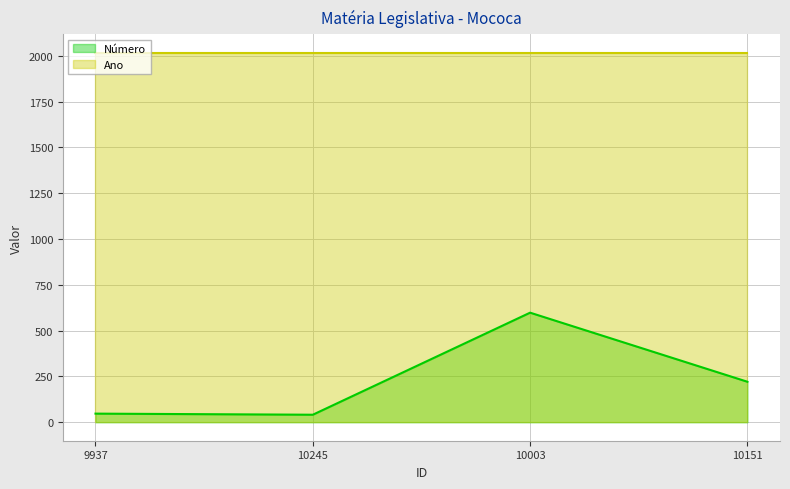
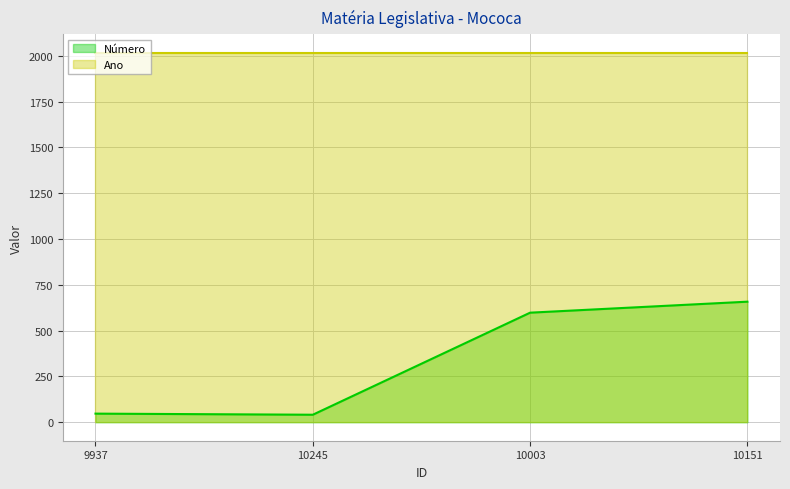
  {
    "Número": {
      "9937": 50,
      "10245": 40,
      "10003": 600,
-     "10151": 220
+     "10151": 660
    },
    "Ano": {
      "10245": 2020,
      "10003": 2020,
      "10151": 2020
    }
  }
